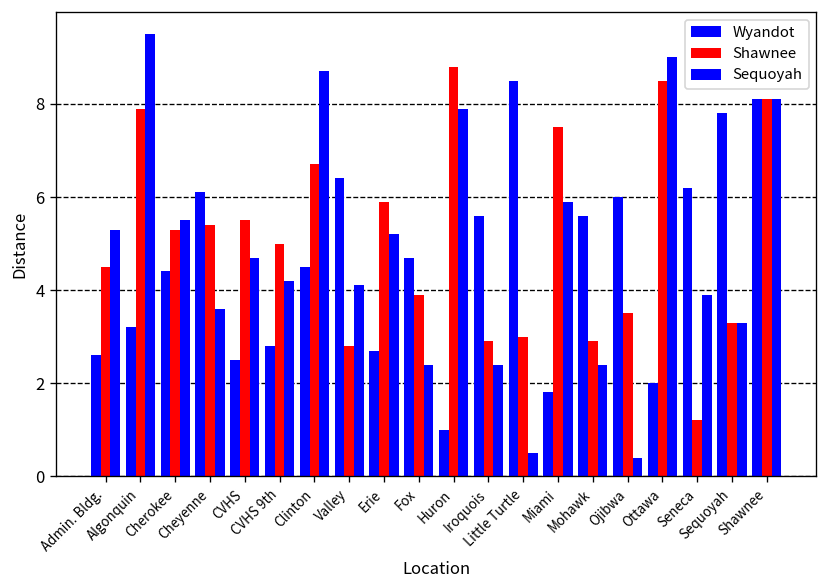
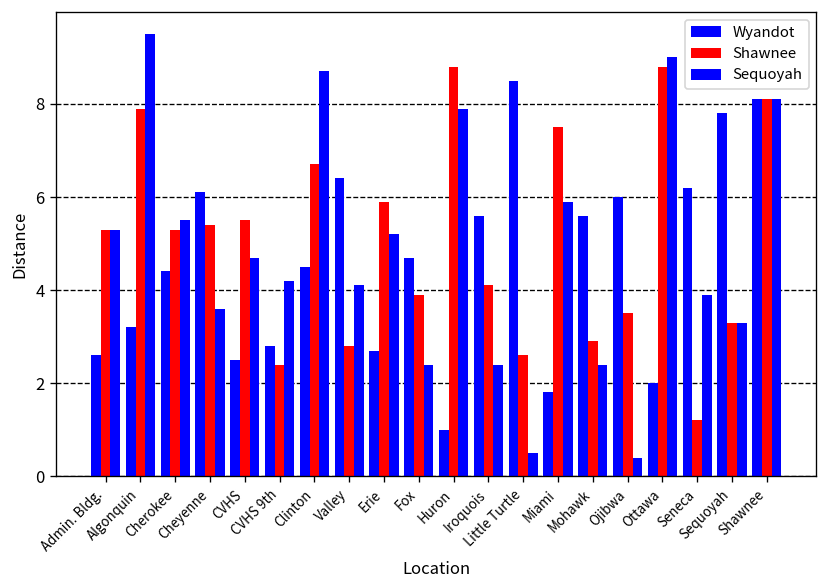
  {
    "Shawnee": {
-     "Admin. Bldg.": 4.5,
+     "Admin. Bldg.": 5.3,
      "Algonquin": 7.9,
      "Cherokee": 5.3,
      "Cheyenne": 5.4,
      "CVHS": 5.5,
-     "CVHS 9th": 5.0,
+     "CVHS 9th": 2.4,
      "Clinton": 6.7,
      "Valley": 2.8,
      "Erie": 5.9,
      "Fox": 3.9,
      "Huron": 8.8,
-     "Iroquois": 2.9,
-     "Little Turtle": 3.0,
+     "Iroquois": 4.1,
+     "Little Turtle": 2.6,
      "Miami": 7.5,
      "Mohawk": 2.9,
      "Ojibwa": 3.5,
-     "Ottawa": 8.5,
+     "Ottawa": 8.8,
      "Seneca": 1.2,
      "Sequoyah": 3.3,
      "Shawnee": 8.1
    }
  }
